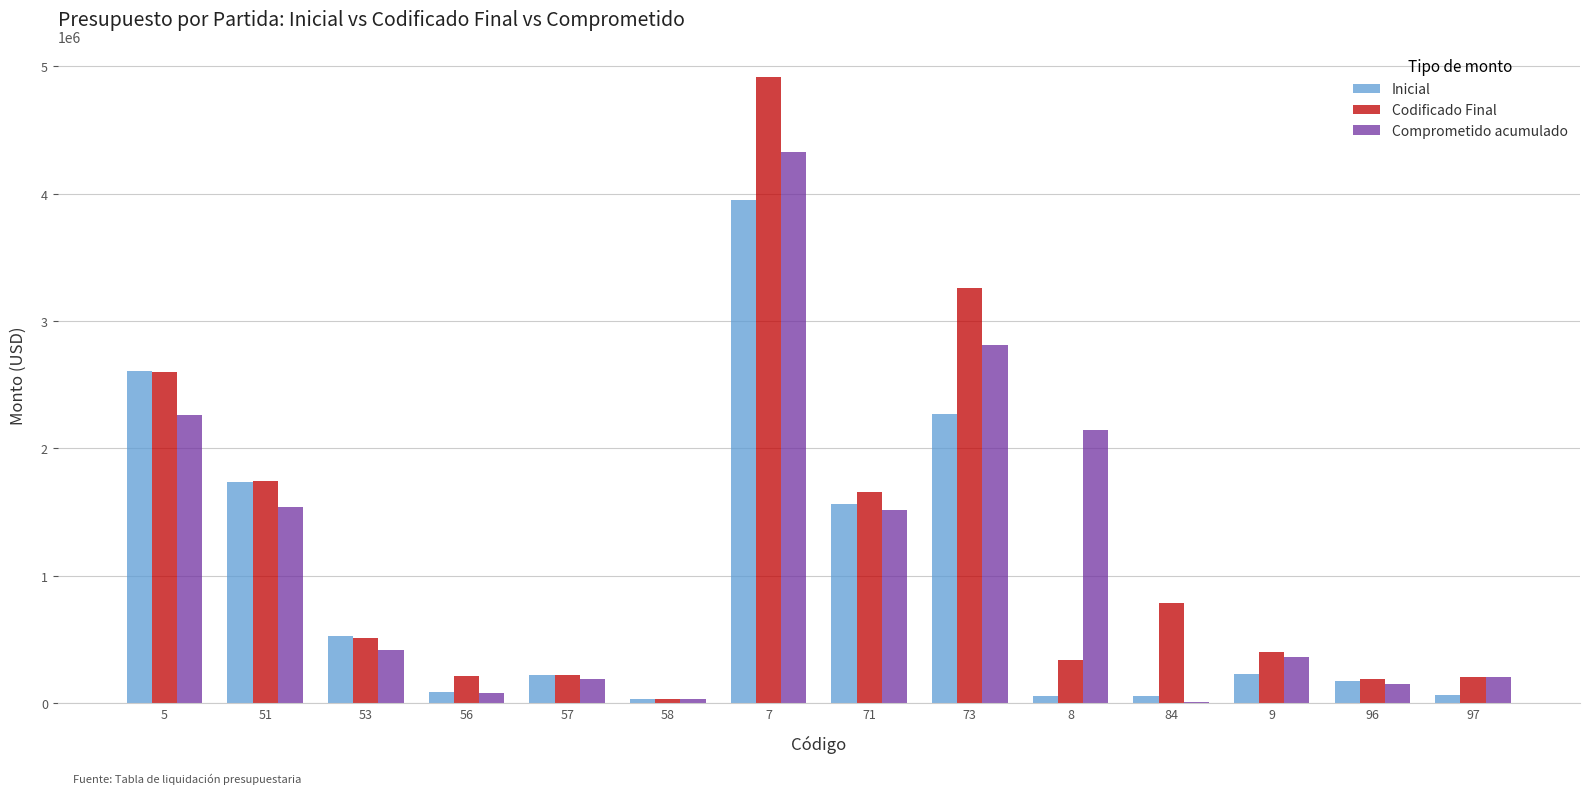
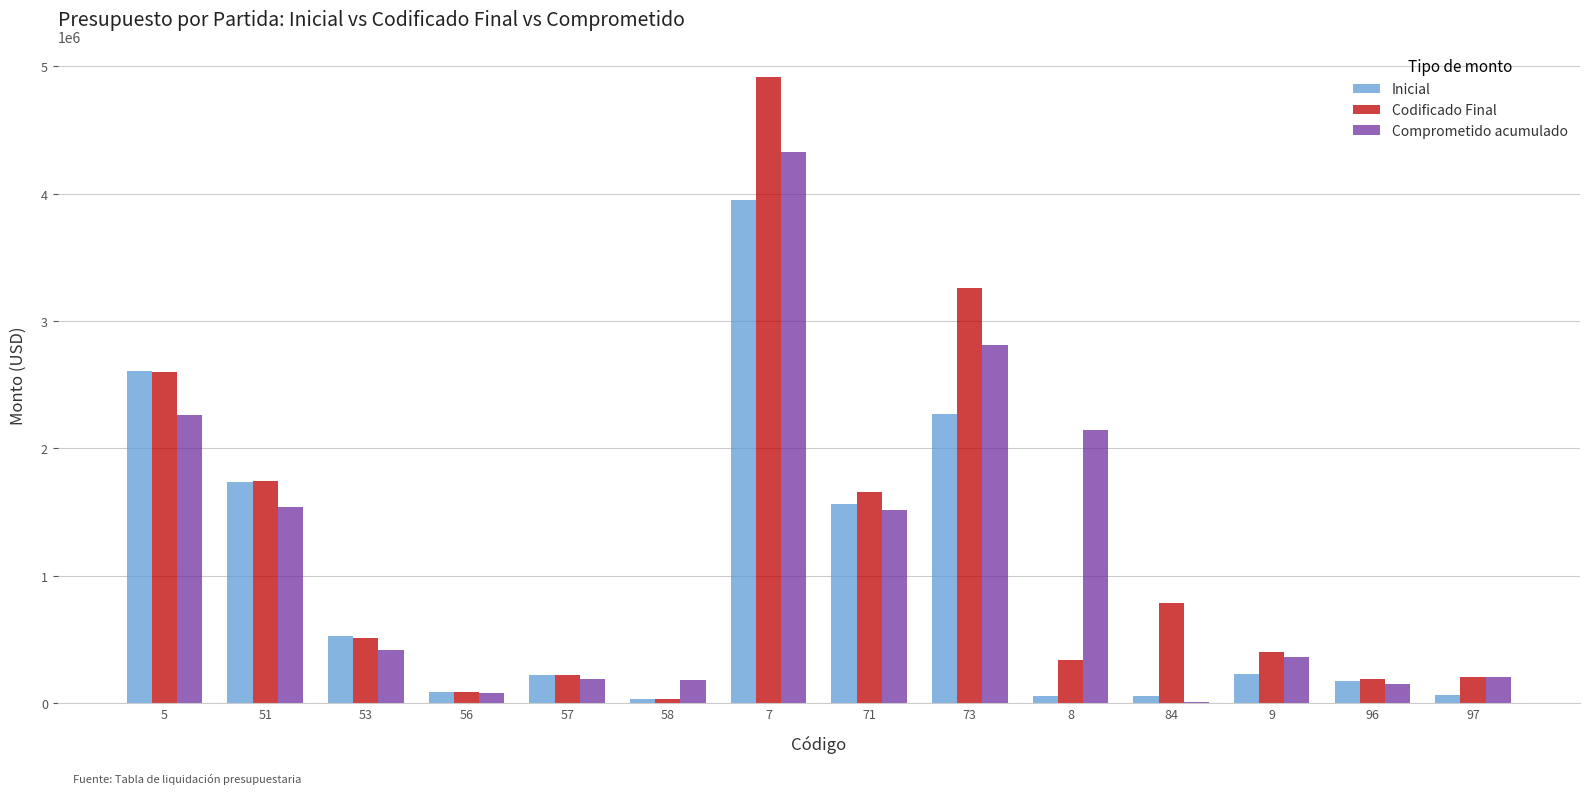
  {
    "Inicial": {
      "5": 2610000,
      "51": 1730000,
      "53": 520000,
      "56": 90000,
      "57": 220000,
      "58": 40000,
      "7": 3950000,
      "71": 1560000,
      "73": 2270000,
      "8": 60000,
      "84": 60000,
      "9": 230000,
      "96": 170000,
      "97": 60000
    },
    "Codificado Final": {
      "5": 2600000,
      "51": 1740000,
      "53": 510000,
-     "56": 210000,
+     "56": 90000,
      "57": 220000,
      "58": 40000,
      "7": 4910000,
      "71": 1660000,
      "73": 3260000,
      "8": 340000,
      "84": 790000,
      "9": 400000,
      "96": 190000,
      "97": 210000
    },
    "Comprometido acumulado": {
      "5": 2260000,
      "51": 1540000,
      "53": 420000,
      "56": 80000,
      "57": 190000,
-     "58": 30000,
+     "58": 180000,
      "7": 4330000,
      "71": 1510000,
      "73": 2820000,
      "8": 2150000,
      "9": 360000,
      "96": 150000,
      "97": 200000
    }
  }
